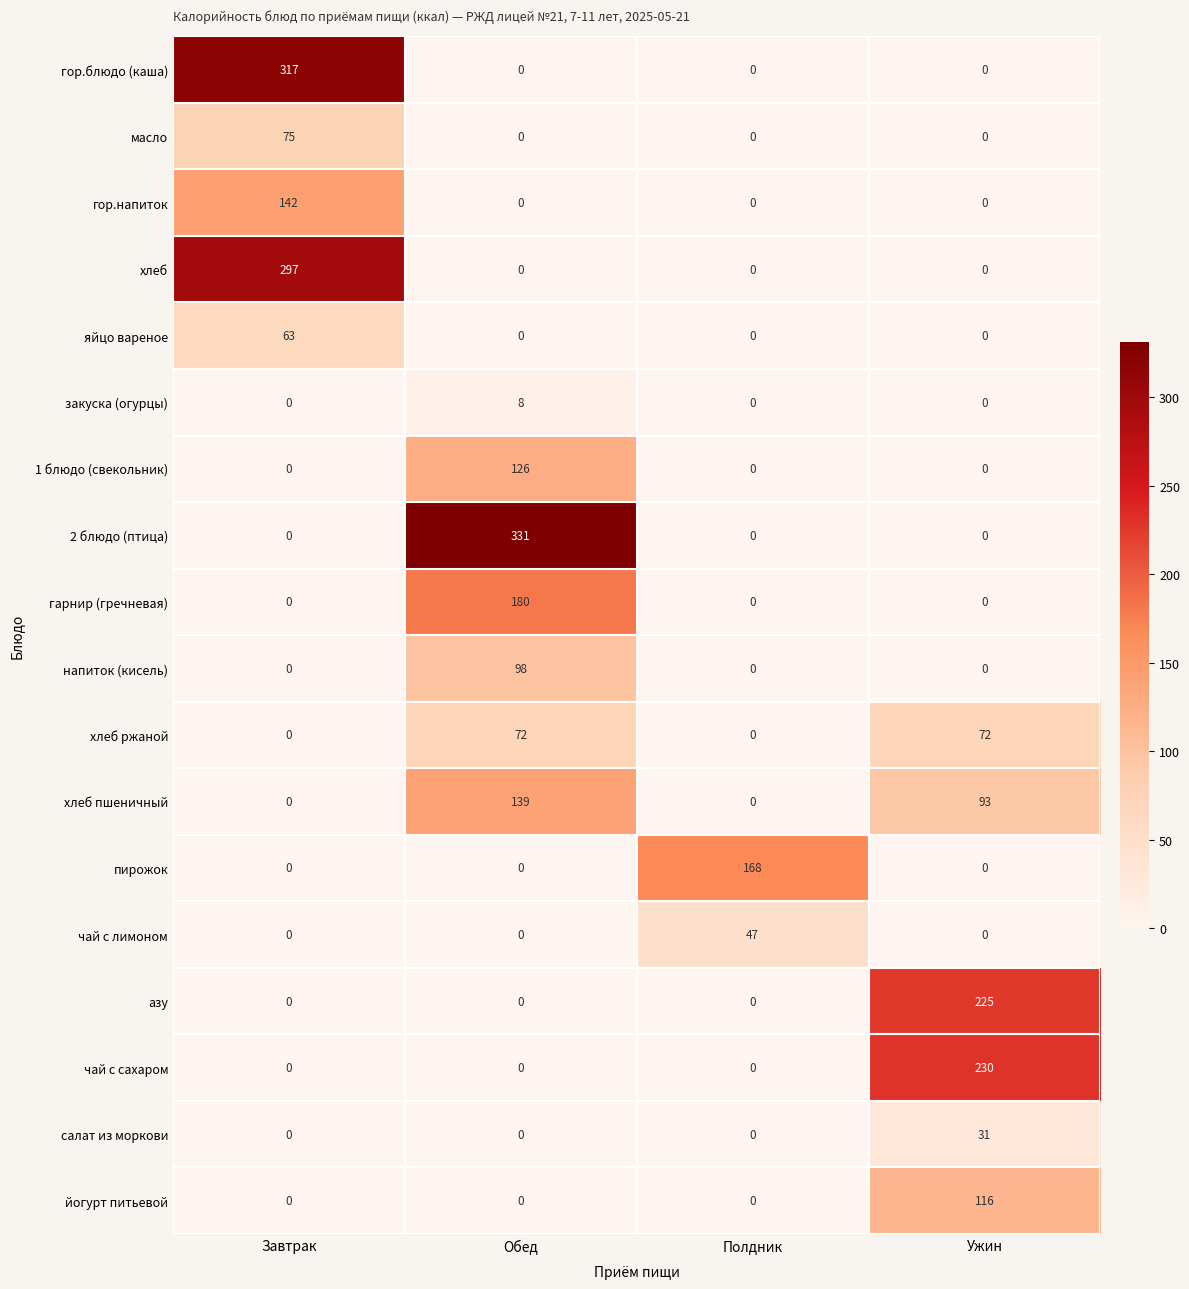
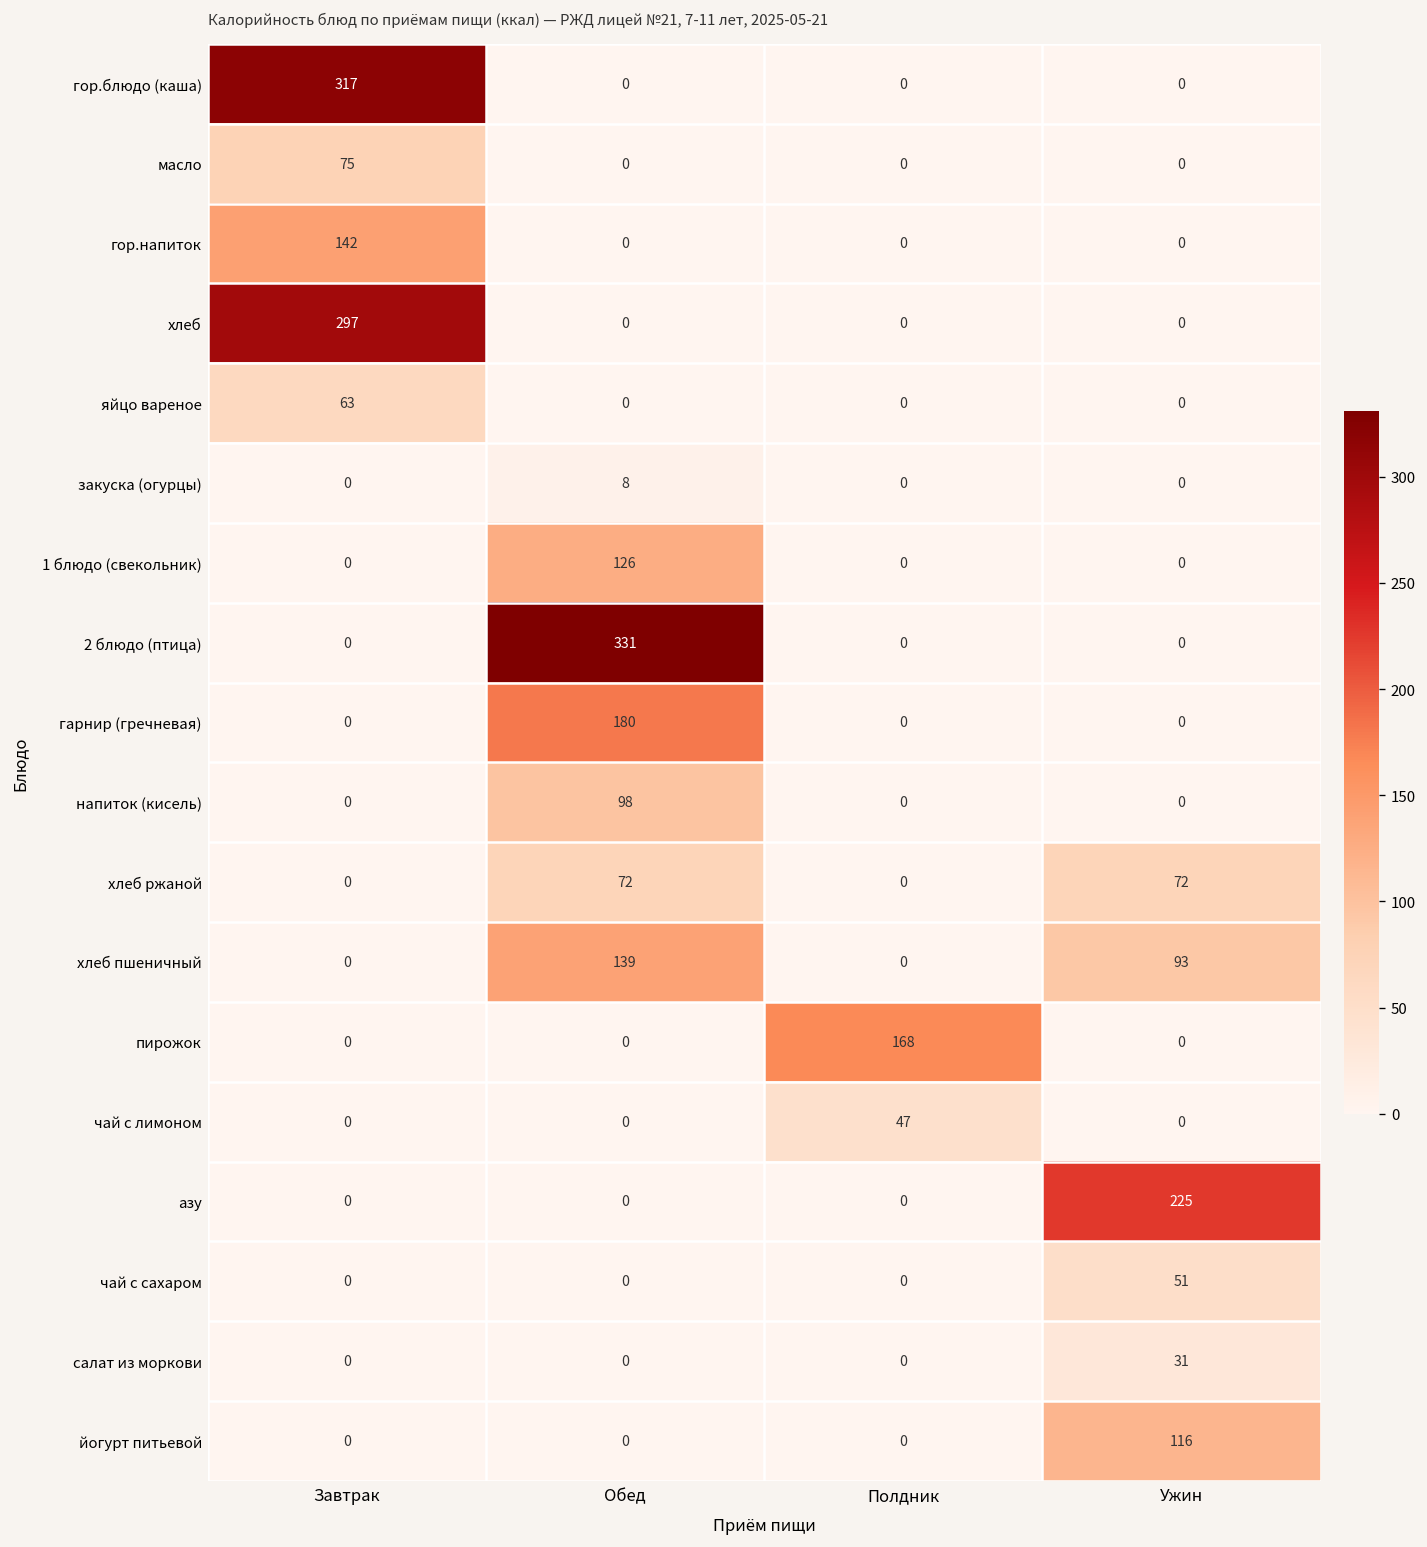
  {
    "гор.блюдо (каша)": {
      "Завтрак": 317,
      "Обед": 0,
      "Полдник": 0,
      "Ужин": 0
    },
    "масло": {
      "Завтрак": 75,
      "Обед": 0,
      "Полдник": 0,
      "Ужин": 0
    },
    "гор.напиток": {
      "Завтрак": 142,
      "Обед": 0,
      "Полдник": 0,
      "Ужин": 0
    },
    "хлеб": {
      "Завтрак": 297,
      "Обед": 0,
      "Полдник": 0,
      "Ужин": 0
    },
    "яйцо вареное": {
      "Завтрак": 63,
      "Обед": 0,
      "Полдник": 0,
      "Ужин": 0
    },
    "закуска (огурцы)": {
      "Завтрак": 0,
      "Обед": 8,
      "Полдник": 0,
      "Ужин": 0
    },
    "1 блюдо (свекольник)": {
      "Завтрак": 0,
      "Обед": 126,
      "Полдник": 0,
      "Ужин": 0
    },
    "2 блюдо (птица)": {
      "Завтрак": 0,
      "Обед": 331,
      "Полдник": 0,
      "Ужин": 0
    },
    "гарнир (гречневая)": {
      "Завтрак": 0,
      "Обед": 180,
      "Полдник": 0,
      "Ужин": 0
    },
    "напиток (кисель)": {
      "Завтрак": 0,
      "Обед": 98,
      "Полдник": 0,
      "Ужин": 0
    },
    "хлеб ржаной": {
      "Завтрак": 0,
      "Обед": 72,
      "Полдник": 0,
      "Ужин": 72
    },
    "хлеб пшеничный": {
      "Завтрак": 0,
      "Обед": 139,
      "Полдник": 0,
      "Ужин": 93
    },
    "пирожок": {
      "Завтрак": 0,
      "Обед": 0,
      "Полдник": 168,
      "Ужин": 0
    },
    "чай с лимоном": {
      "Завтрак": 0,
      "Обед": 0,
      "Полдник": 47,
      "Ужин": 0
    },
    "азу": {
      "Завтрак": 0,
      "Обед": 0,
      "Полдник": 0,
      "Ужин": 225
    },
    "чай с сахаром": {
      "Завтрак": 0,
      "Обед": 0,
      "Полдник": 0,
-     "Ужин": 230
+     "Ужин": 51
    },
    "салат из моркови": {
      "Завтрак": 0,
      "Обед": 0,
      "Полдник": 0,
      "Ужин": 31
    },
    "йогурт питьевой": {
      "Завтрак": 0,
      "Обед": 0,
      "Полдник": 0,
      "Ужин": 116
    }
  }
